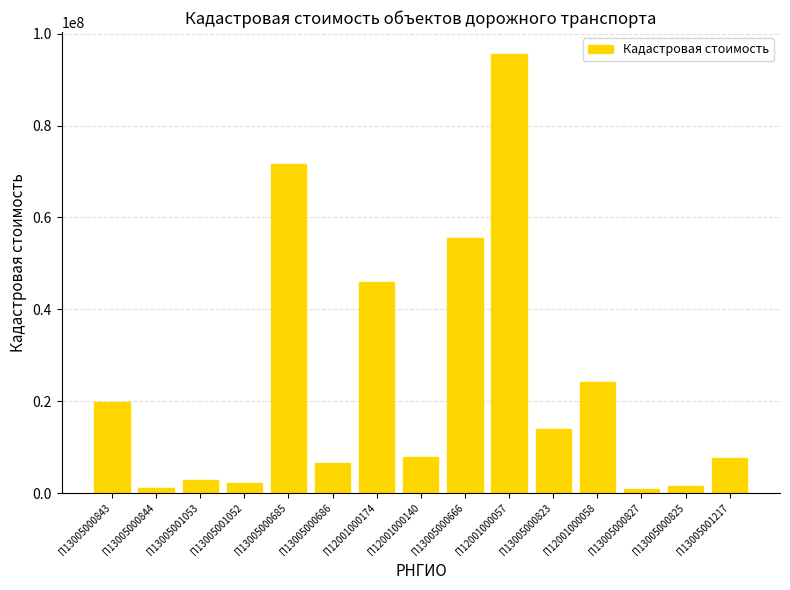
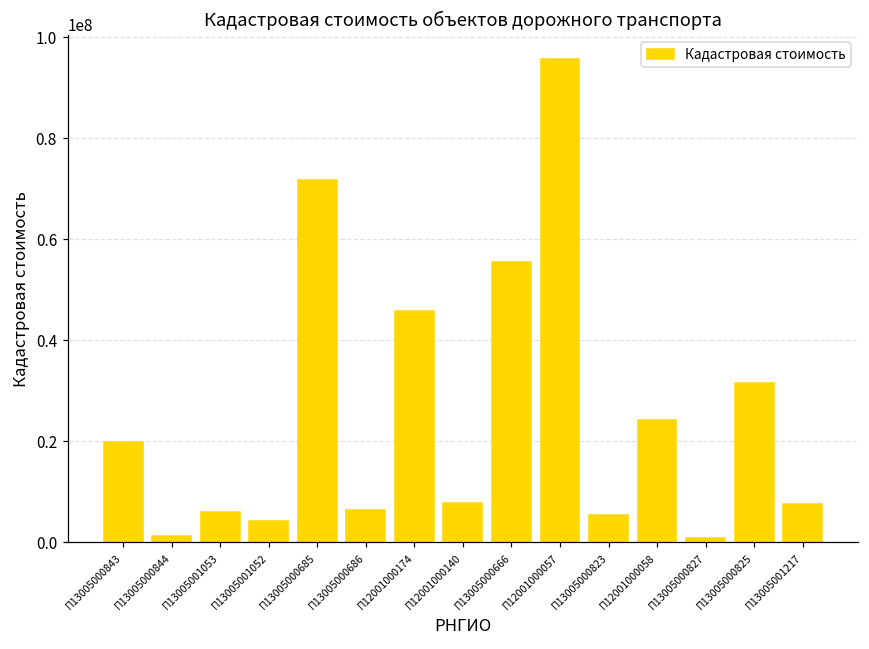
  {
    "П13005000843": 20000000,
    "П13005000844": 1000000,
-   "П13005001053": 3000000,
-   "П13005001052": 2000000,
+   "П13005001053": 6000000,
+   "П13005001052": 4000000,
    "П13005000685": 72000000,
    "П13005000686": 6000000,
    "П12001000174": 46000000,
    "П12001000140": 8000000,
    "П13005000666": 56000000,
    "П12001000057": 96000000,
-   "П13005000823": 14000000,
+   "П13005000823": 5000000,
    "П12001000058": 24000000,
    "П13005000827": 1000000,
-   "П13005000825": 1000000,
+   "П13005000825": 32000000,
    "П13005001217": 8000000
  }
